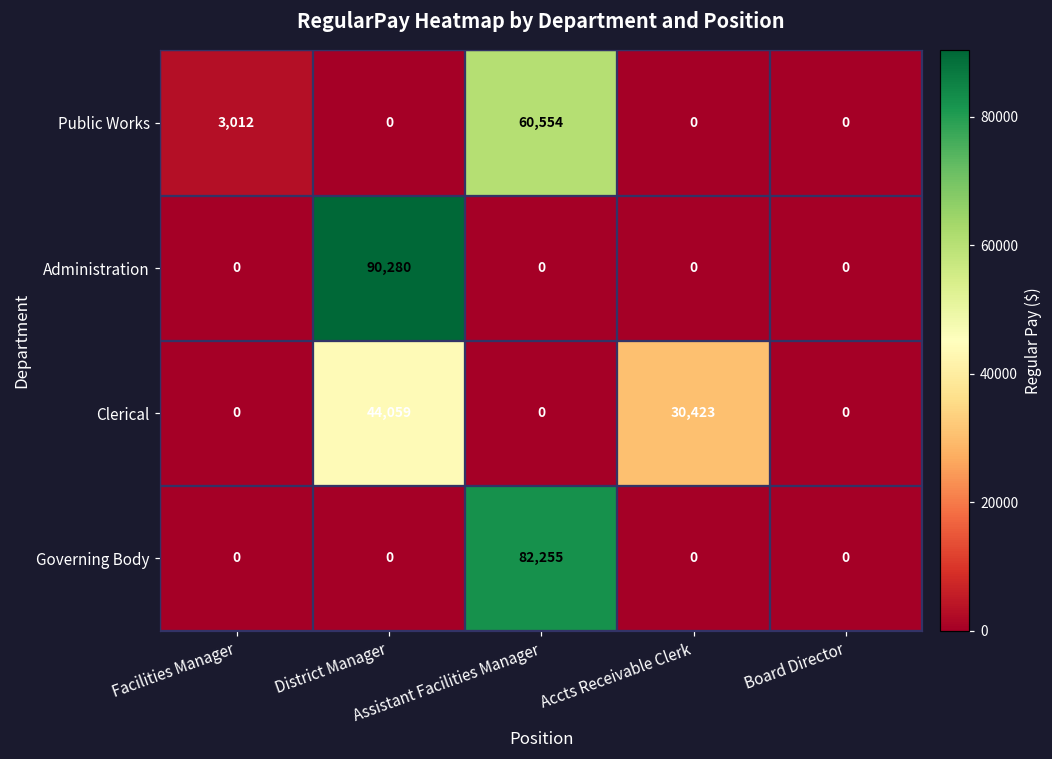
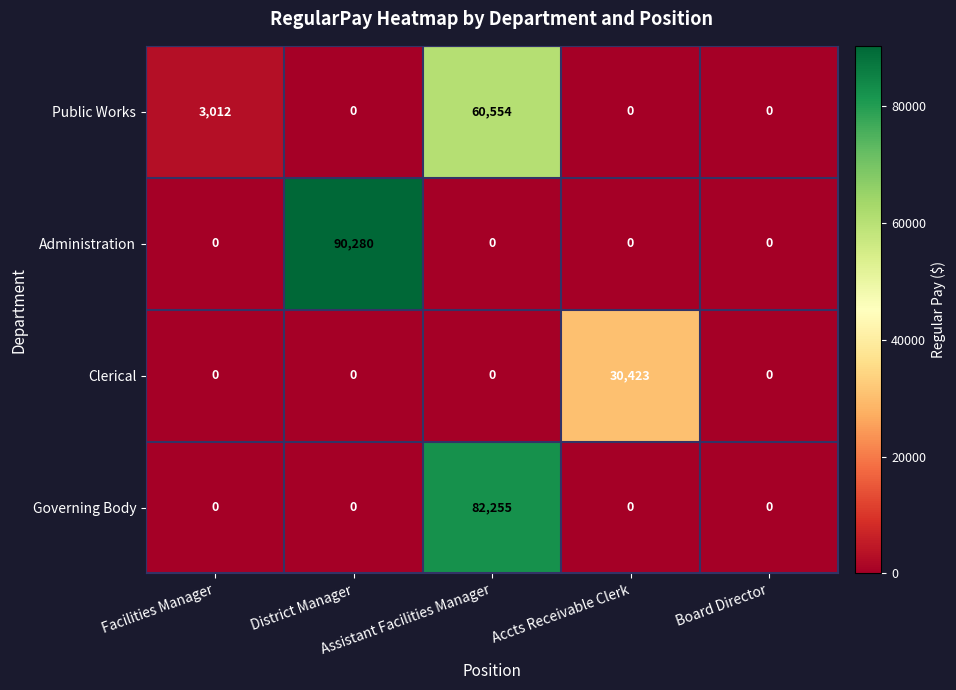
  {
    "Public Works": {
      "Facilities Manager": "3,012",
      "District Manager": "0",
      "Assistant Facilities Manager": "60,554",
      "Accts Receivable Clerk": "0",
      "Board Director": "0"
    },
    "Administration": {
      "Facilities Manager": "0",
      "District Manager": "90,280",
      "Assistant Facilities Manager": "0",
      "Accts Receivable Clerk": "0",
      "Board Director": "0"
    },
    "Clerical": {
      "Facilities Manager": "0",
-     "District Manager": "44,059",
+     "District Manager": "0",
      "Assistant Facilities Manager": "0",
      "Accts Receivable Clerk": "30,423",
      "Board Director": "0"
    },
    "Governing Body": {
      "Facilities Manager": "0",
      "District Manager": "0",
      "Assistant Facilities Manager": "82,255",
      "Accts Receivable Clerk": "0",
      "Board Director": "0"
    }
  }
